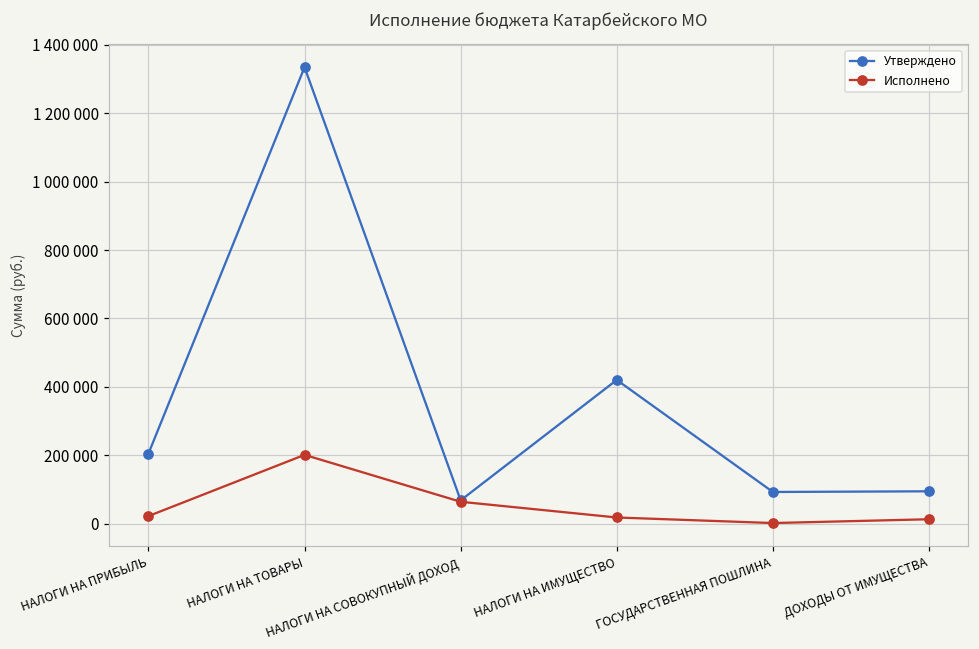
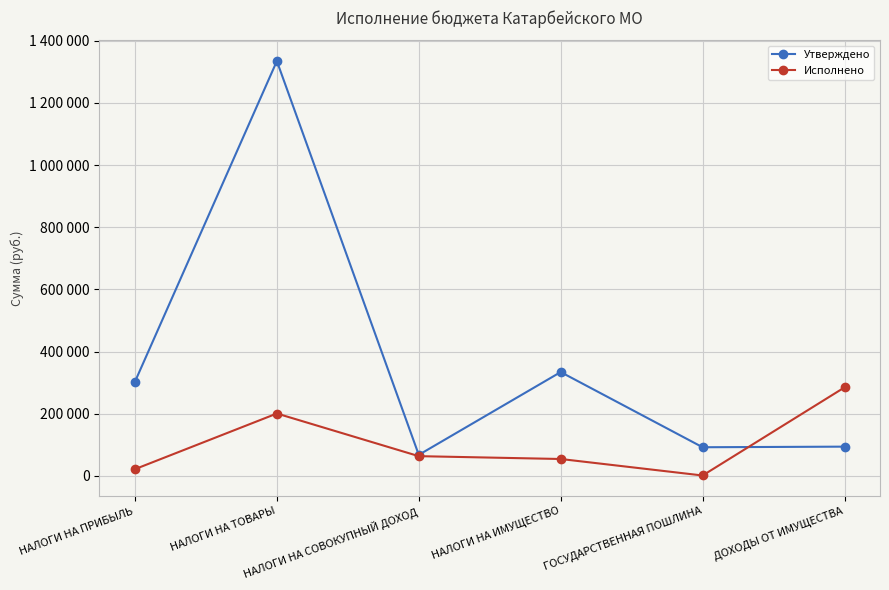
  {
    "Утверждено": {
-     "НАЛОГИ НА ПРИБЫЛЬ": 200000,
+     "НАЛОГИ НА ПРИБЫЛЬ": 300000,
      "НАЛОГИ НА ТОВАРЫ": 1330000,
-     "НАЛОГИ НА ИМУЩЕСТВО": 420000,
+     "НАЛОГИ НА ИМУЩЕСТВО": 330000,
      "ГОСУДАРСТВЕННАЯ ПОШЛИНА": 90000,
      "ДОХОДЫ ОТ ИМУЩЕСТВА": 90000
    },
    "Исполнено": {
      "НАЛОГИ НА ПРИБЫЛЬ": 20000,
      "НАЛОГИ НА ТОВАРЫ": 200000,
-     "НАЛОГИ НА ИМУЩЕСТВО": 20000,
+     "НАЛОГИ НА ИМУЩЕСТВО": 50000,
      "ГОСУДАРСТВЕННАЯ ПОШЛИНА": 0,
-     "ДОХОДЫ ОТ ИМУЩЕСТВА": 10000
+     "ДОХОДЫ ОТ ИМУЩЕСТВА": 280000
    }
  }
